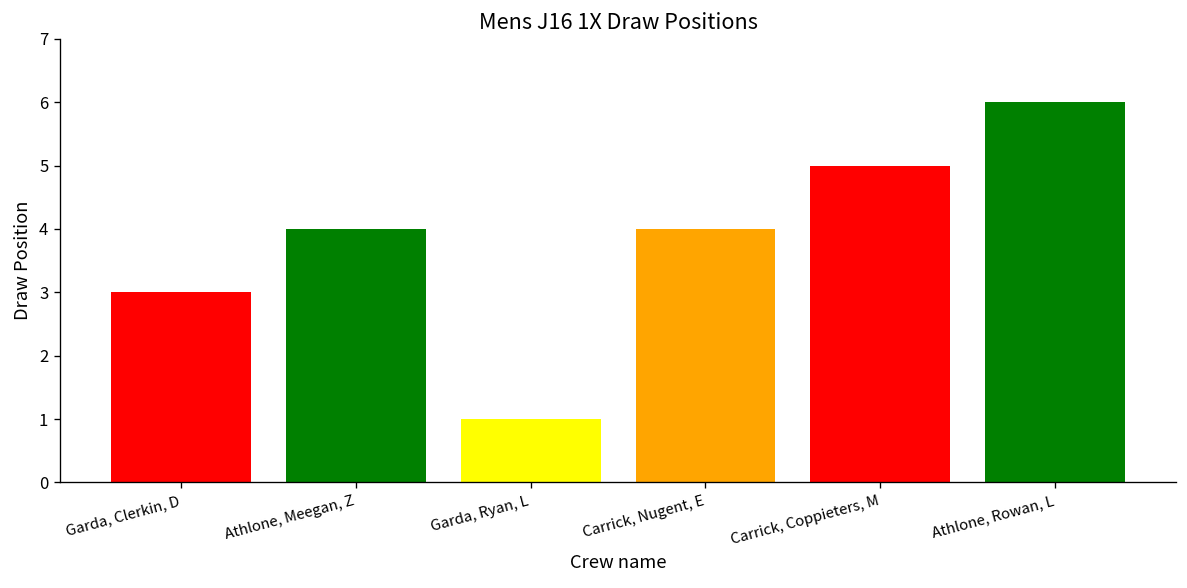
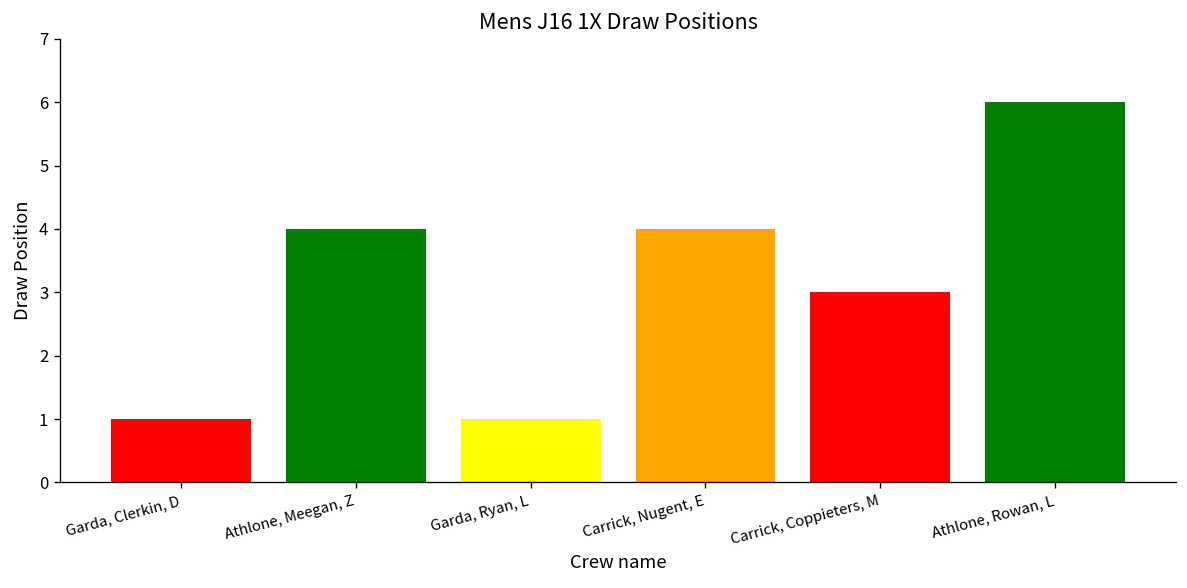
  {
-   "Garda, Clerkin, D": 3,
+   "Garda, Clerkin, D": 1,
    "Athlone, Meegan, Z": 4,
    "Garda, Ryan, L": 1,
    "Carrick, Nugent, E": 4,
-   "Carrick, Coppieters, M": 5,
+   "Carrick, Coppieters, M": 3,
    "Athlone, Rowan, L": 6
  }
